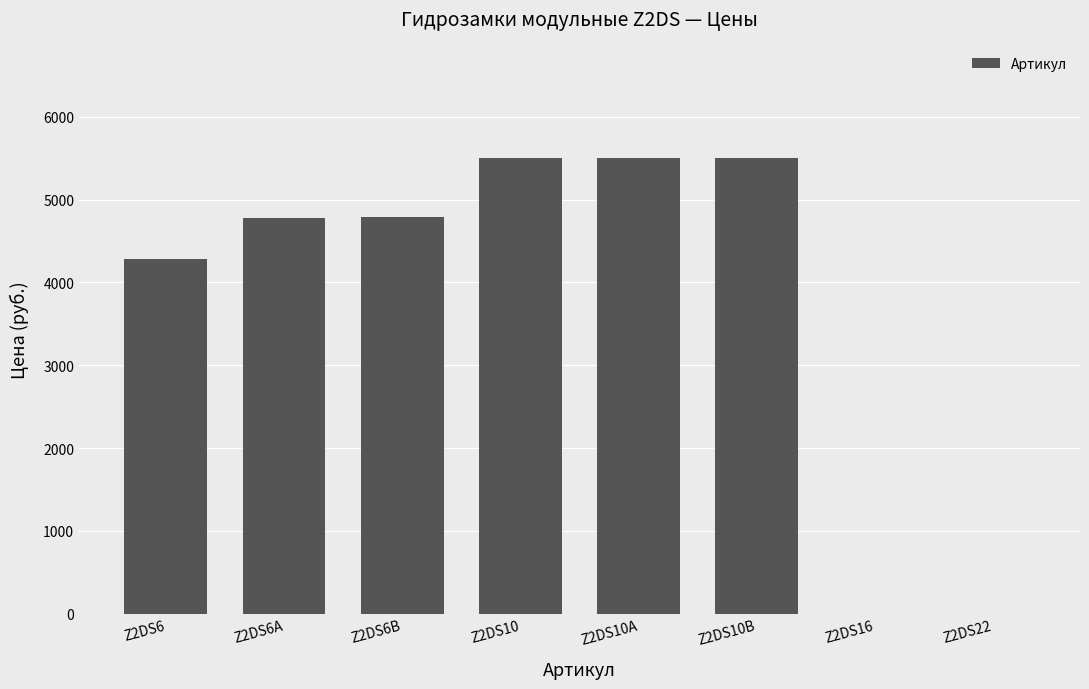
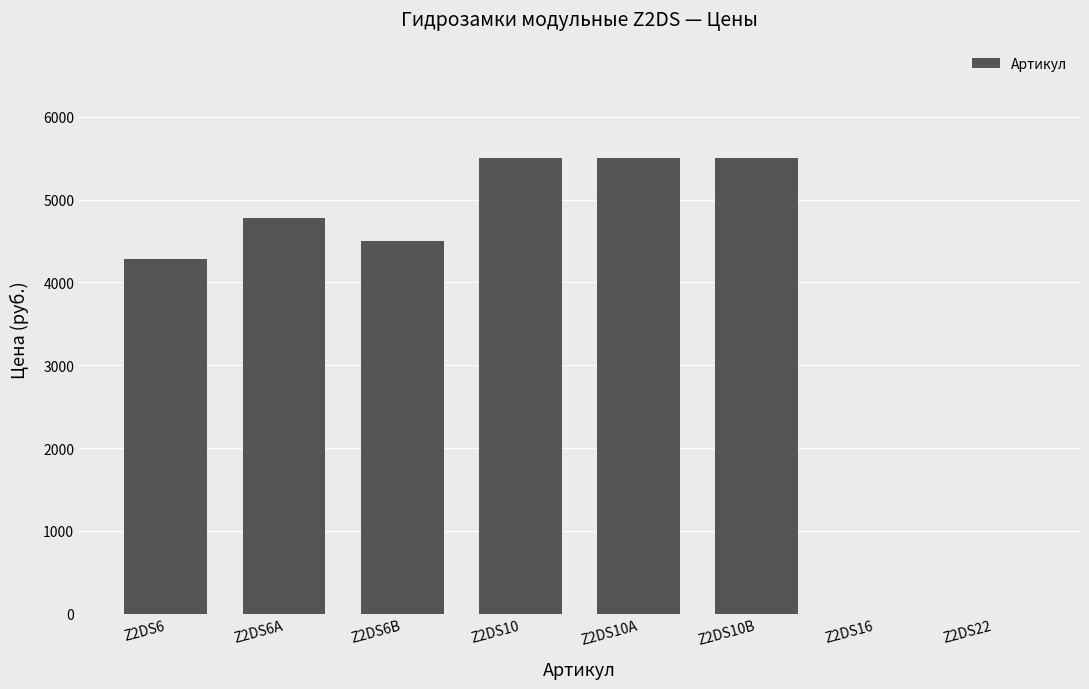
  {
    "Z2DS6": 4300,
    "Z2DS6A": 4800,
-   "Z2DS6B": 4800,
+   "Z2DS6B": 4500,
    "Z2DS10": 5500,
    "Z2DS10A": 5500,
    "Z2DS10B": 5500,
    "Z2DS16": 0,
    "Z2DS22": 0
  }
